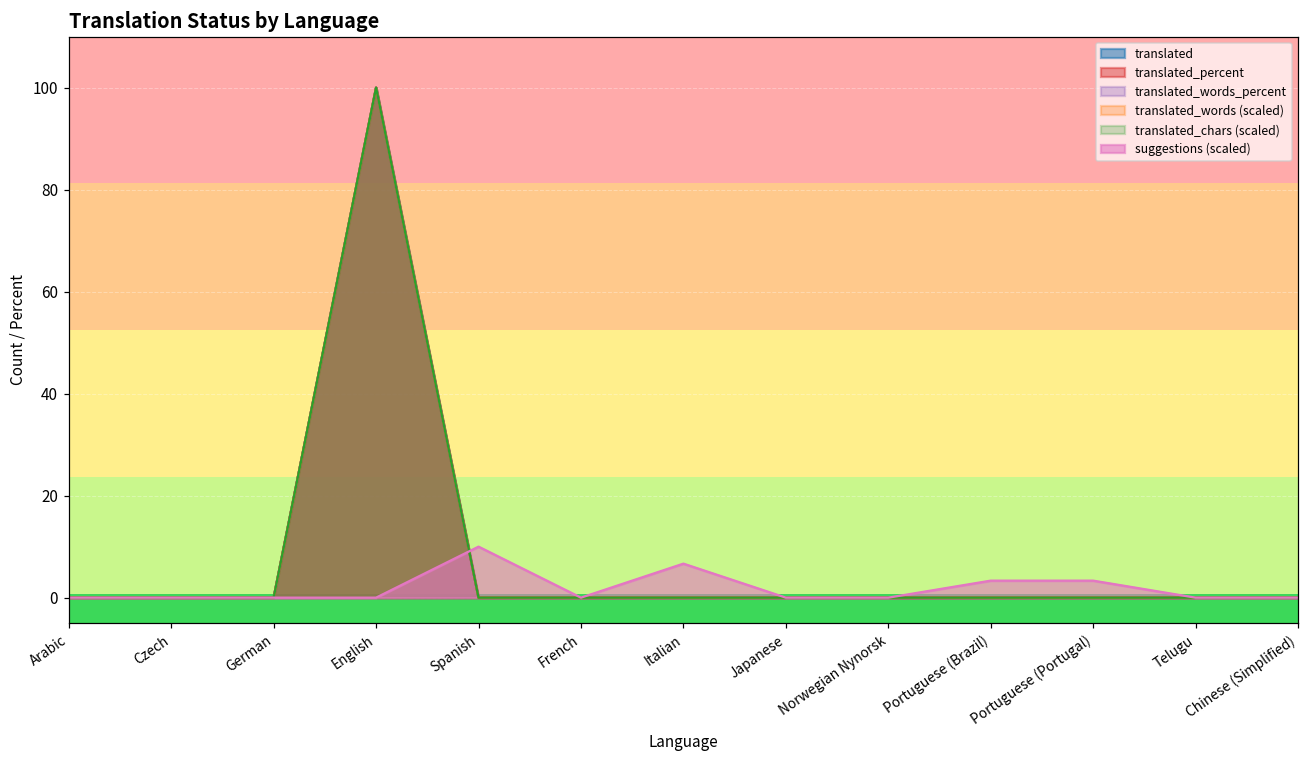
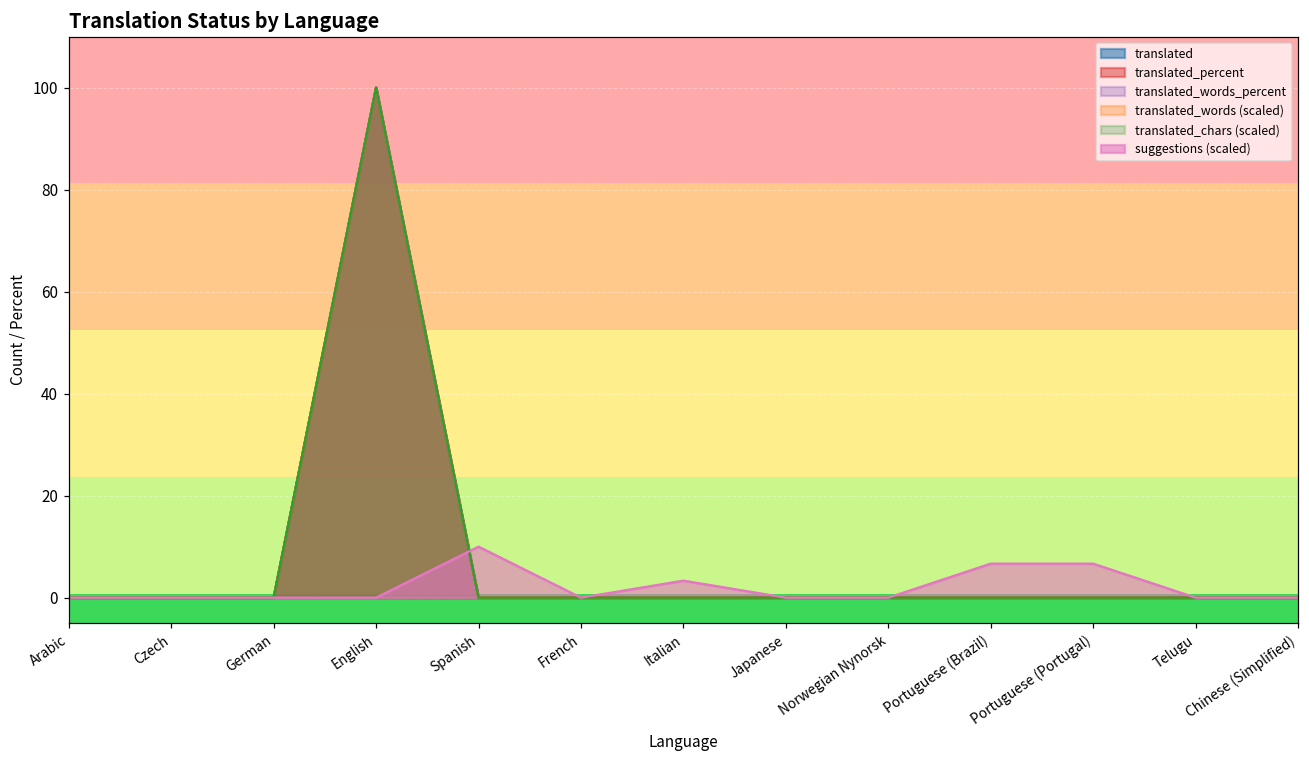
  {
    "translated_chars (scaled)": {
      "English": 100,
      "Spanish": 0,
      "Italian": 0,
      "Portuguese (Brazil)": 0,
      "Portuguese (Portugal)": 0
    },
    "suggestions (scaled)": {
      "English": 0,
      "Spanish": 10,
-     "Italian": 7,
-     "Portuguese (Brazil)": 3,
-     "Portuguese (Portugal)": 3
+     "Italian": 3,
+     "Portuguese (Brazil)": 7,
+     "Portuguese (Portugal)": 7
    }
  }
